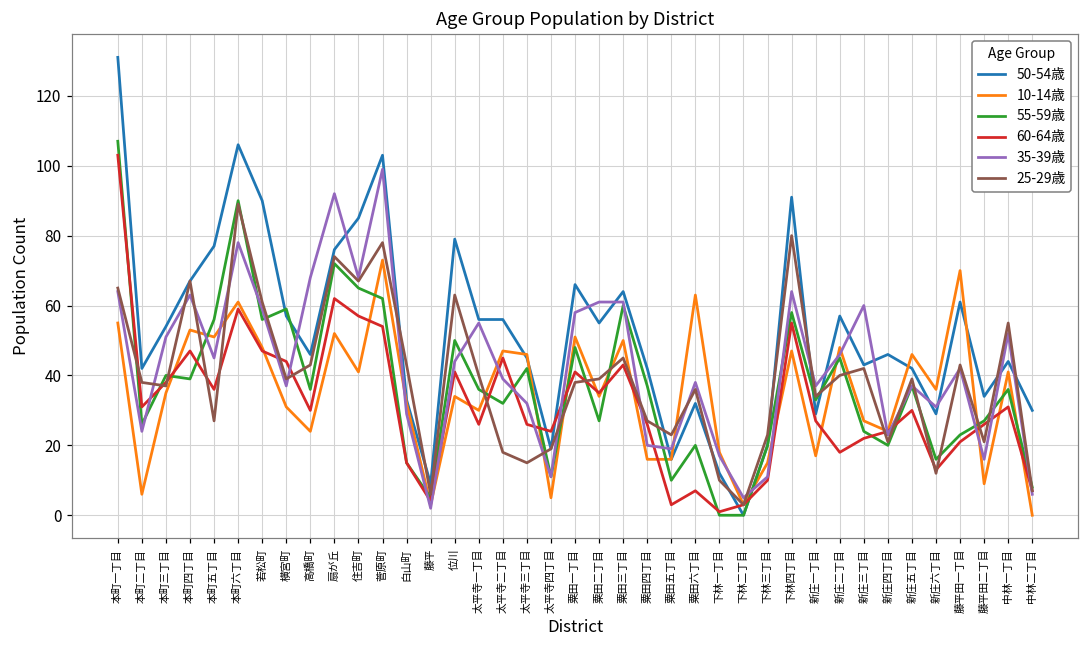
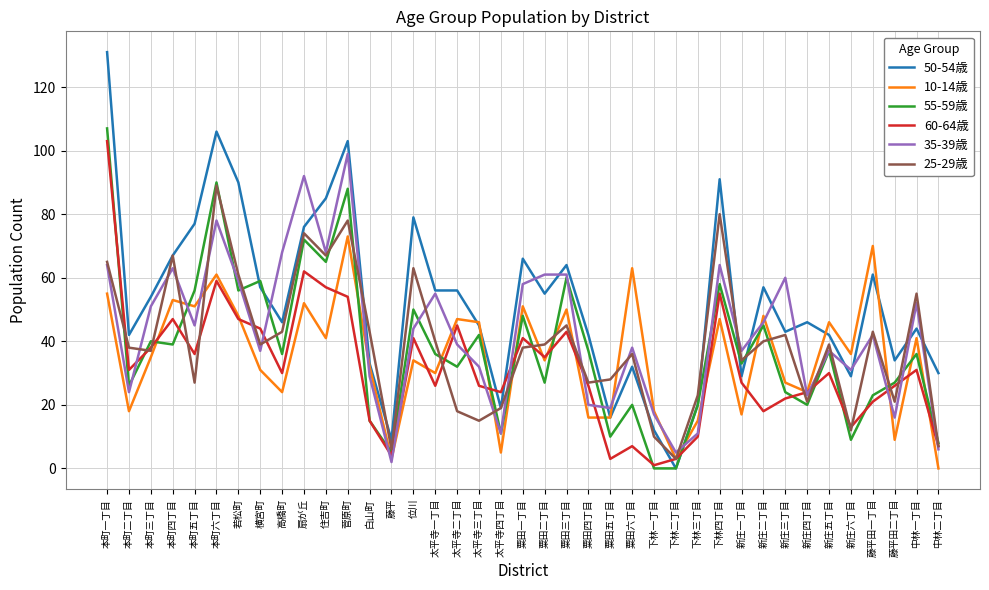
  {
    "10-14歳": {
      "本町一丁目": 55,
-     "本町二丁目": 6,
+     "本町二丁目": 18,
      "本町三丁目": 35,
      "本町四丁目": 53,
      "本町五丁目": 51,
      "本町六丁目": 61,
      "若松町": 48,
      "横宮町": 31,
      "高橋町": 24,
      "扇が丘": 52,
      "住吉町": 41,
      "菅原町": 73,
      "白山町": 32,
      "藤平": 3,
      "位川": 34,
      "太平寺一丁目": 30,
      "太平寺二丁目": 47,
      "太平寺三丁目": 46,
      "太平寺四丁目": 5,
      "粟田一丁目": 51,
      "粟田二丁目": 34,
      "粟田三丁目": 50,
      "粟田四丁目": 16,
      "粟田六丁目": 63,
      "下林一丁目": 18,
      "下林三丁目": 15,
      "下林四丁目": 47,
      "新庄一丁目": 17,
      "新庄二丁目": 48,
      "新庄三丁目": 27,
      "新庄五丁目": 46,
      "新庄六丁目": 36,
      "藤平田一丁目": 70,
      "藤平田二丁目": 9,
      "中林一丁目": 41,
      "中林二丁目": 0
    },
    "55-59歳": {
      "本町一丁目": 107,
      "本町二丁目": 26,
      "本町三丁目": 40,
      "本町四丁目": 39,
      "本町五丁目": 56,
      "本町六丁目": 90,
      "若松町": 56,
      "横宮町": 59,
      "高橋町": 36,
      "扇が丘": 72,
      "住吉町": 65,
-     "菅原町": 62,
+     "菅原町": 88,
      "藤平": 5,
      "位川": 50,
      "太平寺一丁目": 36,
      "太平寺二丁目": 32,
      "太平寺三丁目": 42,
      "粟田一丁目": 48,
      "粟田二丁目": 27,
      "粟田三丁目": 60,
      "粟田四丁目": 37,
      "粟田五丁目": 10,
      "粟田六丁目": 20,
      "下林一丁目": 0,
      "下林四丁目": 58,
      "新庄一丁目": 33,
      "新庄二丁目": 45,
      "新庄三丁目": 24,
      "新庄四丁目": 20,
-     "新庄六丁目": 16,
+     "新庄六丁目": 9,
      "藤平田一丁目": 23,
      "藤平田二丁目": 27,
      "中林一丁目": 36,
      "中林二丁目": 8
    },
    "25-29歳": {
      "本町一丁目": 65,
      "本町二丁目": 38,
      "本町三丁目": 37,
      "本町五丁目": 27,
      "本町六丁目": 89,
      "若松町": 61,
      "横宮町": 39,
      "高橋町": 43,
      "扇が丘": 74,
      "住吉町": 67,
      "菅原町": 78,
      "白山町": 43,
      "藤平": 6,
      "位川": 63,
      "太平寺一丁目": 40,
      "太平寺二丁目": 18,
      "太平寺三丁目": 15,
      "粟田一丁目": 38,
      "粟田二丁目": 39,
      "粟田三丁目": 45,
      "粟田四丁目": 27,
-     "粟田五丁目": 23,
+     "粟田五丁目": 28,
      "粟田六丁目": 36,
      "下林一丁目": 10,
      "下林三丁目": 23,
      "下林四丁目": 80,
      "新庄一丁目": 34,
      "新庄二丁目": 40,
      "新庄三丁目": 42,
      "新庄四丁目": 21,
      "新庄五丁目": 39,
      "新庄六丁目": 12,
      "藤平田一丁目": 43,
      "藤平田二丁目": 21,
      "中林一丁目": 55
    }
  }
